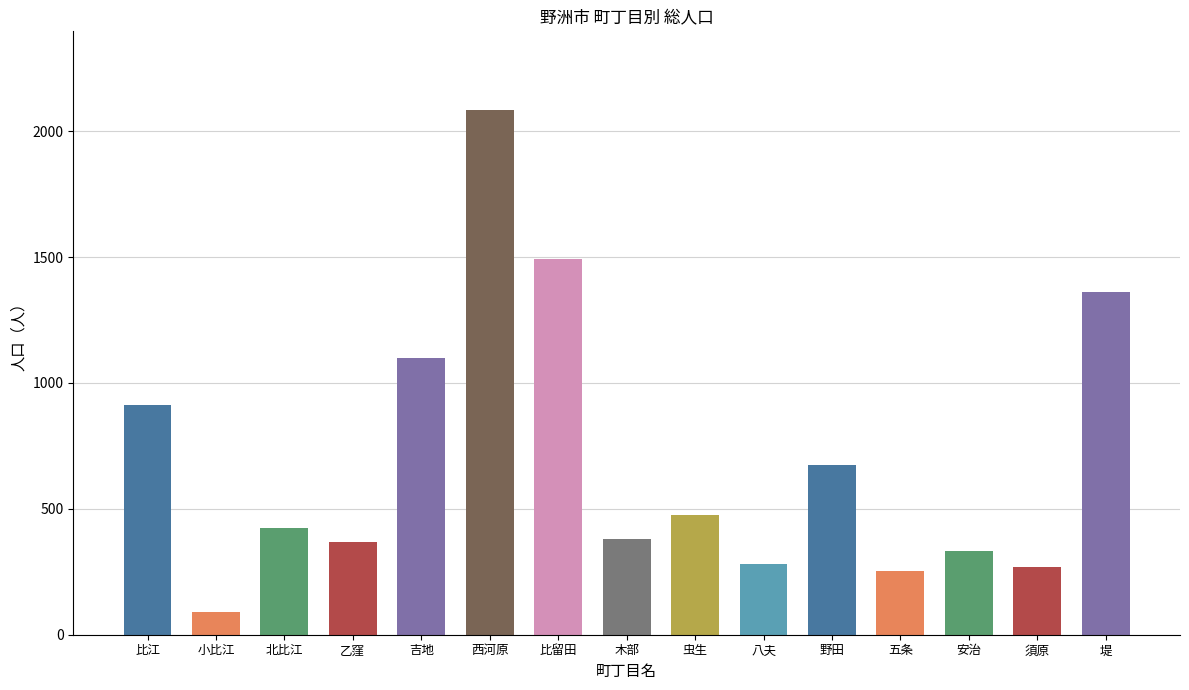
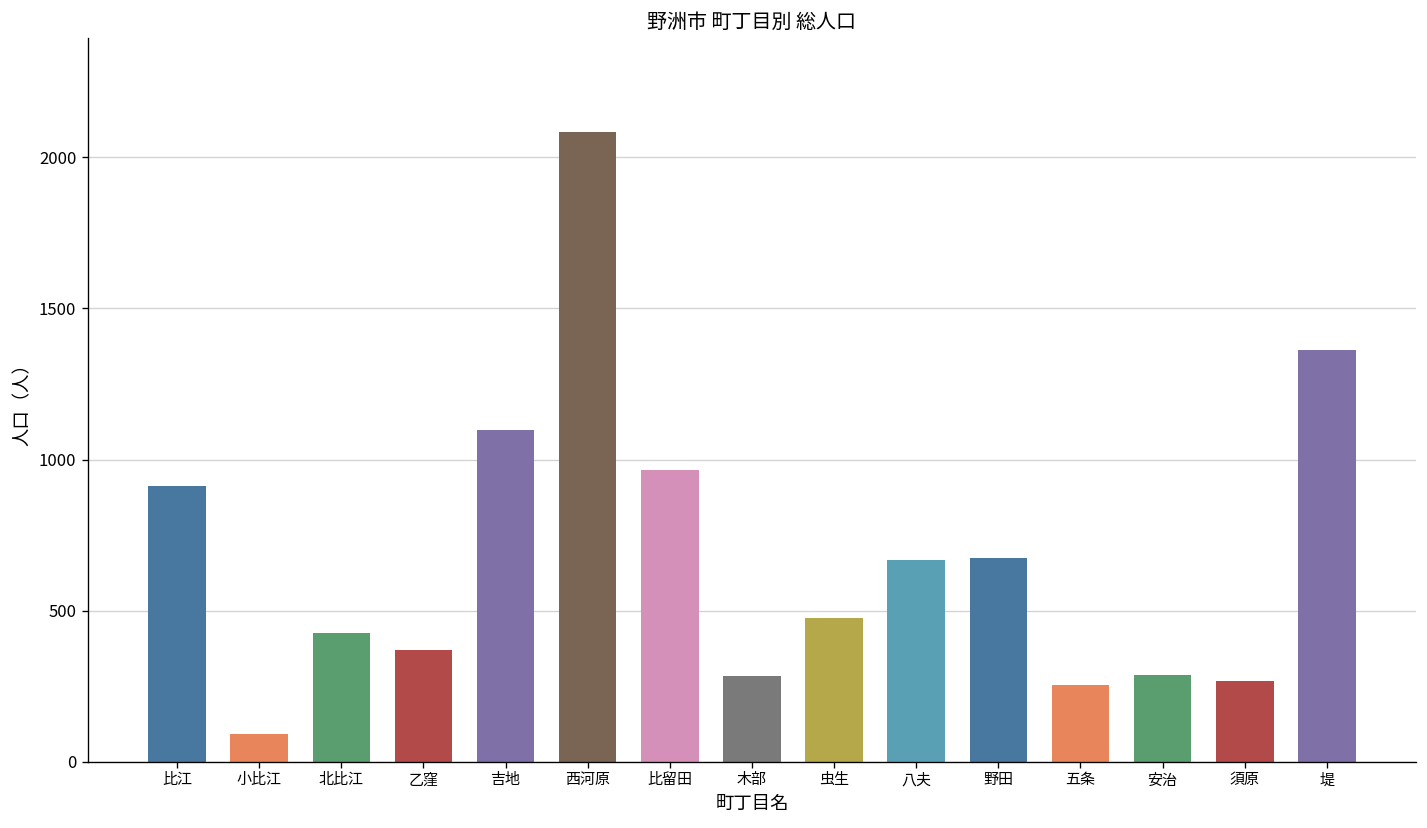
  {
    "比江": 910,
    "小比江": 90,
    "北比江": 430,
    "乙窪": 370,
    "吉地": 1100,
    "西河原": 2080,
-   "比留田": 1490,
-   "木部": 380,
+   "比留田": 960,
+   "木部": 280,
    "虫生": 480,
-   "八夫": 280,
+   "八夫": 670,
    "野田": 670,
    "五条": 250,
-   "安治": 330,
+   "安治": 290,
    "須原": 270,
    "堤": 1360
  }
